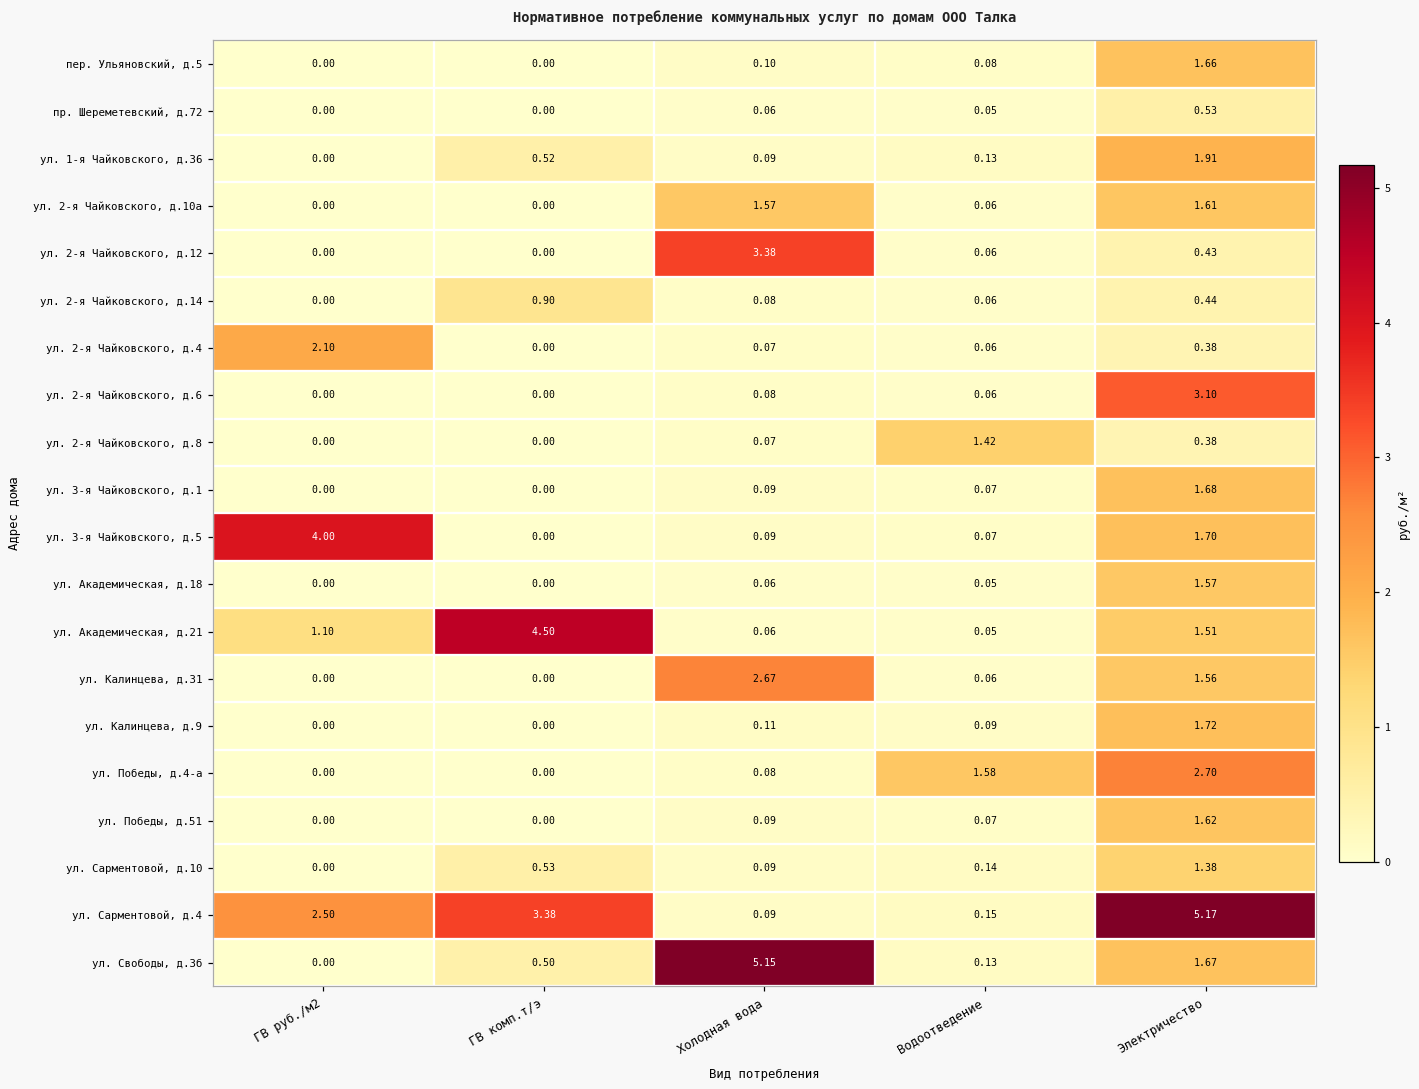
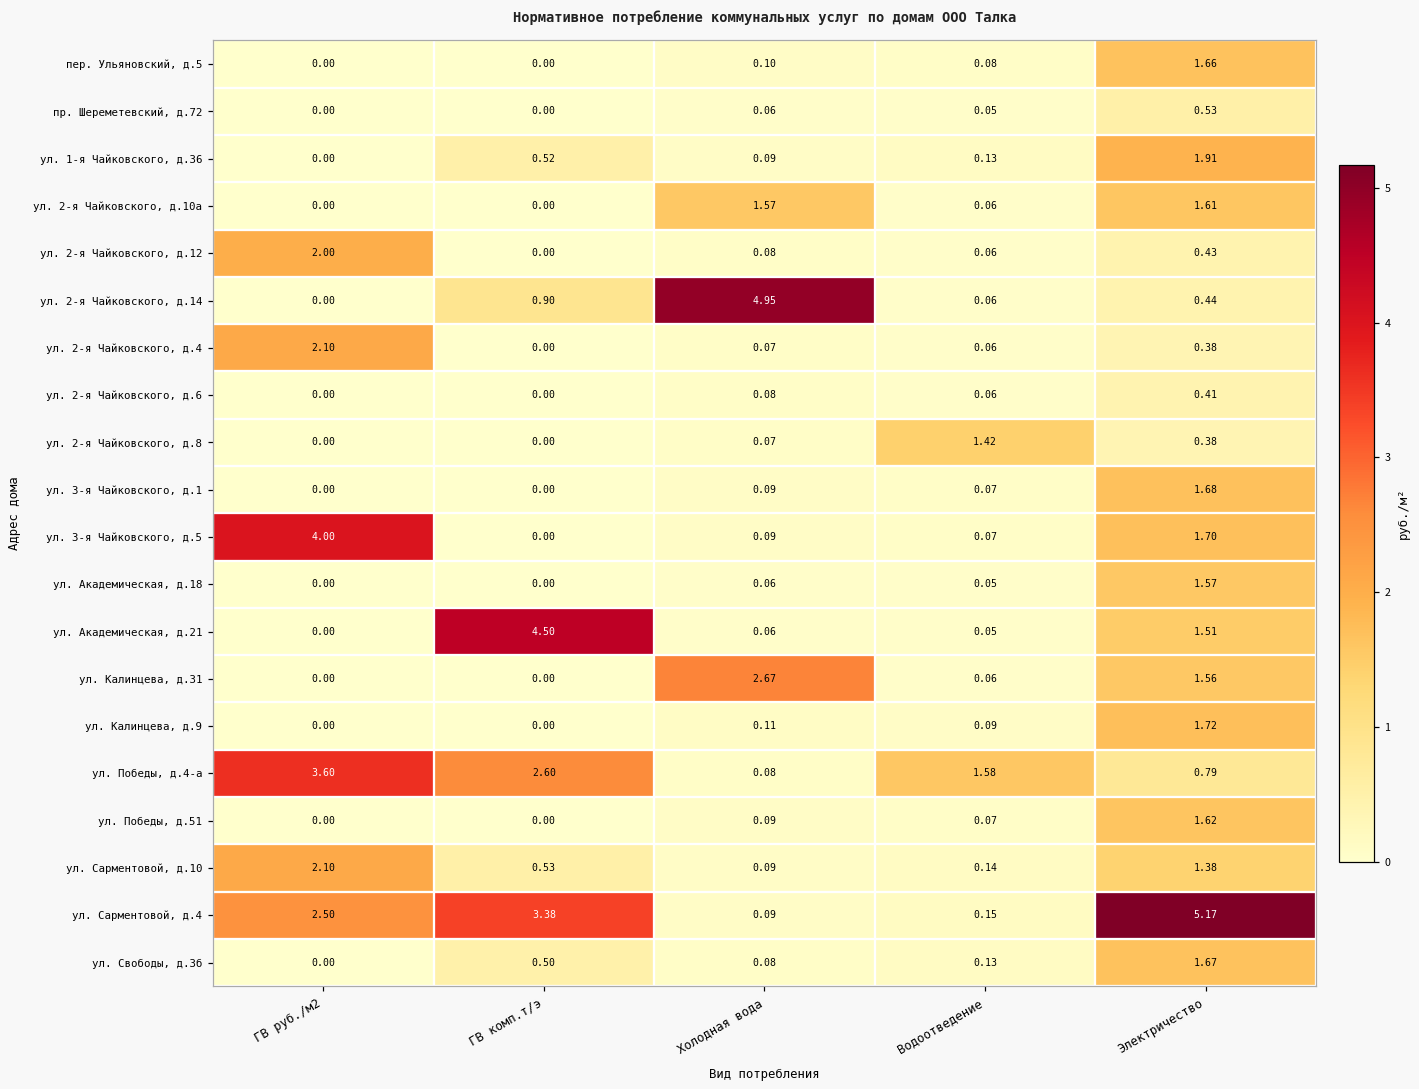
  {
    "пер. Ульяновский, д.5": {
      "ГВ руб./м2": 0.00,
      "ГВ комп.т/э": 0.00,
      "Холодная вода": 0.10,
      "Водоотведение": 0.08,
      "Электричество": 1.66
    },
    "пр. Шереметевский, д.72": {
      "ГВ руб./м2": 0.00,
      "ГВ комп.т/э": 0.00,
      "Холодная вода": 0.06,
      "Водоотведение": 0.05,
      "Электричество": 0.53
    },
    "ул. 1-я Чайковского, д.36": {
      "ГВ руб./м2": 0.00,
      "ГВ комп.т/э": 0.52,
      "Холодная вода": 0.09,
      "Водоотведение": 0.13,
      "Электричество": 1.91
    },
    "ул. 2-я Чайковского, д.10а": {
      "ГВ руб./м2": 0.00,
      "ГВ комп.т/э": 0.00,
      "Холодная вода": 1.57,
      "Водоотведение": 0.06,
      "Электричество": 1.61
    },
    "ул. 2-я Чайковского, д.12": {
-     "ГВ руб./м2": 0.00,
+     "ГВ руб./м2": 2.00,
      "ГВ комп.т/э": 0.00,
-     "Холодная вода": 3.38,
+     "Холодная вода": 0.08,
      "Водоотведение": 0.06,
      "Электричество": 0.43
    },
    "ул. 2-я Чайковского, д.14": {
      "ГВ руб./м2": 0.00,
      "ГВ комп.т/э": 0.90,
-     "Холодная вода": 0.08,
+     "Холодная вода": 4.95,
      "Водоотведение": 0.06,
      "Электричество": 0.44
    },
    "ул. 2-я Чайковского, д.4": {
      "ГВ руб./м2": 2.10,
      "ГВ комп.т/э": 0.00,
      "Холодная вода": 0.07,
      "Водоотведение": 0.06,
      "Электричество": 0.38
    },
    "ул. 2-я Чайковского, д.6": {
      "ГВ руб./м2": 0.00,
      "ГВ комп.т/э": 0.00,
      "Холодная вода": 0.08,
      "Водоотведение": 0.06,
-     "Электричество": 3.10
+     "Электричество": 0.41
    },
    "ул. 2-я Чайковского, д.8": {
      "ГВ руб./м2": 0.00,
      "ГВ комп.т/э": 0.00,
      "Холодная вода": 0.07,
      "Водоотведение": 1.42,
      "Электричество": 0.38
    },
    "ул. 3-я Чайковского, д.1": {
      "ГВ руб./м2": 0.00,
      "ГВ комп.т/э": 0.00,
      "Холодная вода": 0.09,
      "Водоотведение": 0.07,
      "Электричество": 1.68
    },
    "ул. 3-я Чайковского, д.5": {
      "ГВ руб./м2": 4.00,
      "ГВ комп.т/э": 0.00,
      "Холодная вода": 0.09,
      "Водоотведение": 0.07,
      "Электричество": 1.70
    },
    "ул. Академическая, д.18": {
      "ГВ руб./м2": 0.00,
      "ГВ комп.т/э": 0.00,
      "Холодная вода": 0.06,
      "Водоотведение": 0.05,
      "Электричество": 1.57
    },
    "ул. Академическая, д.21": {
-     "ГВ руб./м2": 1.10,
+     "ГВ руб./м2": 0.00,
      "ГВ комп.т/э": 4.50,
      "Холодная вода": 0.06,
      "Водоотведение": 0.05,
      "Электричество": 1.51
    },
    "ул. Калинцева, д.31": {
      "ГВ руб./м2": 0.00,
      "ГВ комп.т/э": 0.00,
      "Холодная вода": 2.67,
      "Водоотведение": 0.06,
      "Электричество": 1.56
    },
    "ул. Калинцева, д.9": {
      "ГВ руб./м2": 0.00,
      "ГВ комп.т/э": 0.00,
      "Холодная вода": 0.11,
      "Водоотведение": 0.09,
      "Электричество": 1.72
    },
    "ул. Победы, д.4-а": {
-     "ГВ руб./м2": 0.00,
-     "ГВ комп.т/э": 0.00,
+     "ГВ руб./м2": 3.60,
+     "ГВ комп.т/э": 2.60,
      "Холодная вода": 0.08,
      "Водоотведение": 1.58,
-     "Электричество": 2.70
+     "Электричество": 0.79
    },
    "ул. Победы, д.51": {
      "ГВ руб./м2": 0.00,
      "ГВ комп.т/э": 0.00,
      "Холодная вода": 0.09,
      "Водоотведение": 0.07,
      "Электричество": 1.62
    },
    "ул. Сарментовой, д.10": {
-     "ГВ руб./м2": 0.00,
+     "ГВ руб./м2": 2.10,
      "ГВ комп.т/э": 0.53,
      "Холодная вода": 0.09,
      "Водоотведение": 0.14,
      "Электричество": 1.38
    },
    "ул. Сарментовой, д.4": {
      "ГВ руб./м2": 2.50,
      "ГВ комп.т/э": 3.38,
      "Холодная вода": 0.09,
      "Водоотведение": 0.15,
      "Электричество": 5.17
    },
    "ул. Свободы, д.3б": {
      "ГВ руб./м2": 0.00,
      "ГВ комп.т/э": 0.50,
-     "Холодная вода": 5.15,
+     "Холодная вода": 0.08,
      "Водоотведение": 0.13,
      "Электричество": 1.67
    }
  }
